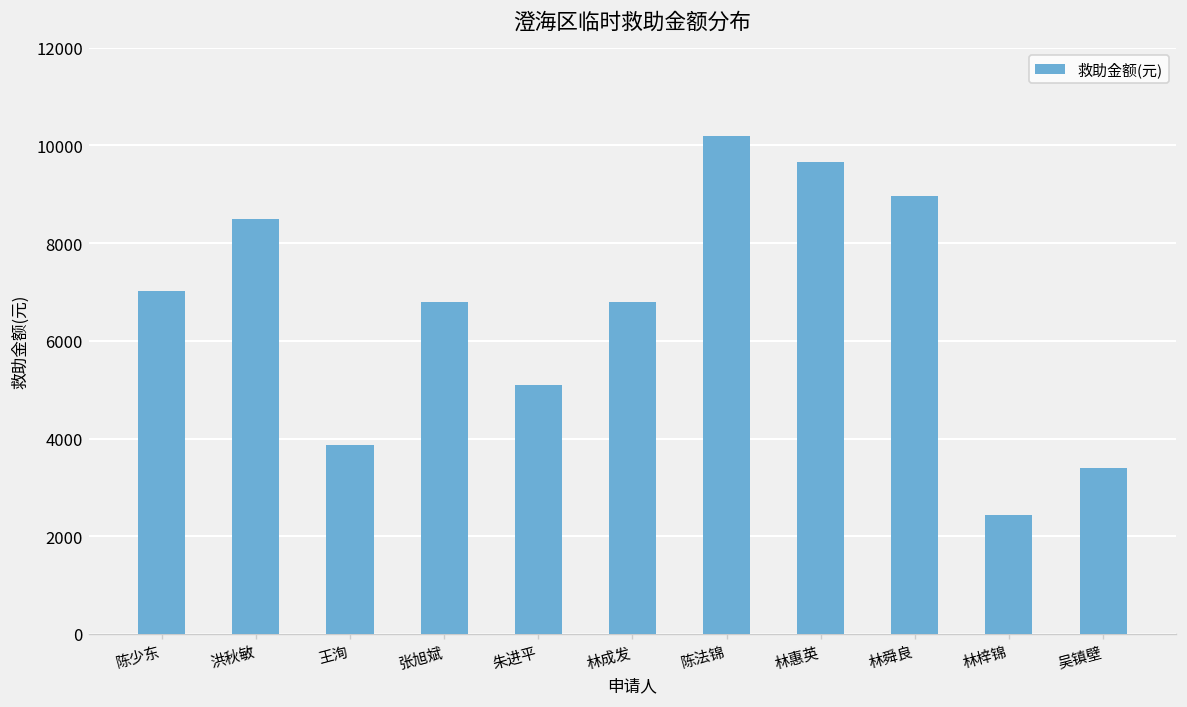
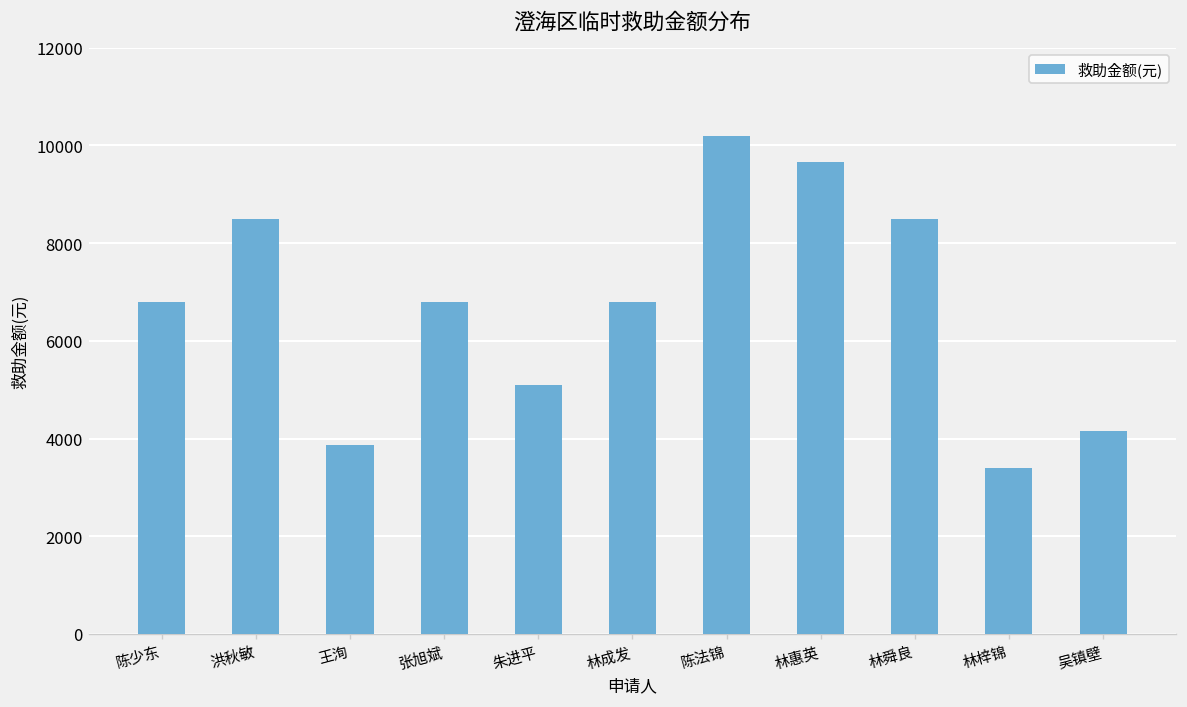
  {
-   "陈少东": 7000,
+   "陈少东": 6800,
    "洪秋敏": 8500,
    "王洵": 3900,
    "张旭斌": 6800,
    "朱进平": 5100,
    "林成发": 6800,
    "陈法锦": 10200,
    "林惠英": 9700,
-   "林舜良": 9000,
-   "林梓锦": 2400,
-   "吴镇壁": 3400
+   "林舜良": 8500,
+   "林梓锦": 3400,
+   "吴镇壁": 4200
  }
